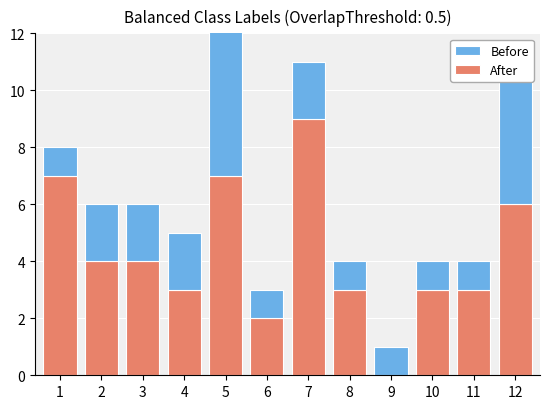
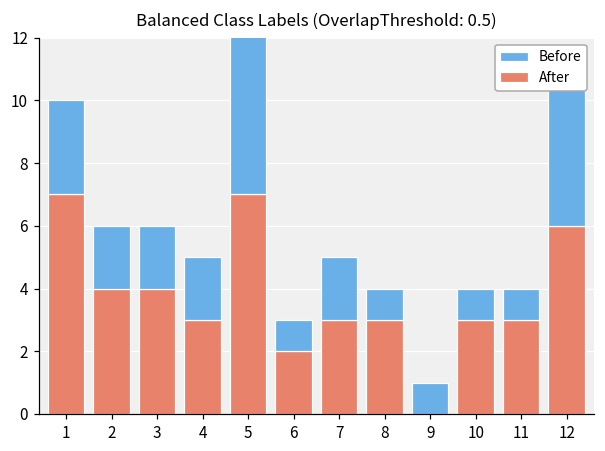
  {
    "After": {
      "1": 7,
      "2": 4,
      "3": 4,
      "4": 3,
      "5": 7,
      "6": 2,
-     "7": 9,
+     "7": 3,
      "8": 3,
      "9": 0,
      "10": 3,
      "11": 3,
      "12": 6
    },
    "Before": {
-     "1": 1,
+     "1": 3,
      "2": 2,
      "3": 2,
      "4": 2,
      "6": 1,
      "7": 2,
      "8": 1,
      "9": 1,
      "10": 1,
      "11": 1
    }
  }
